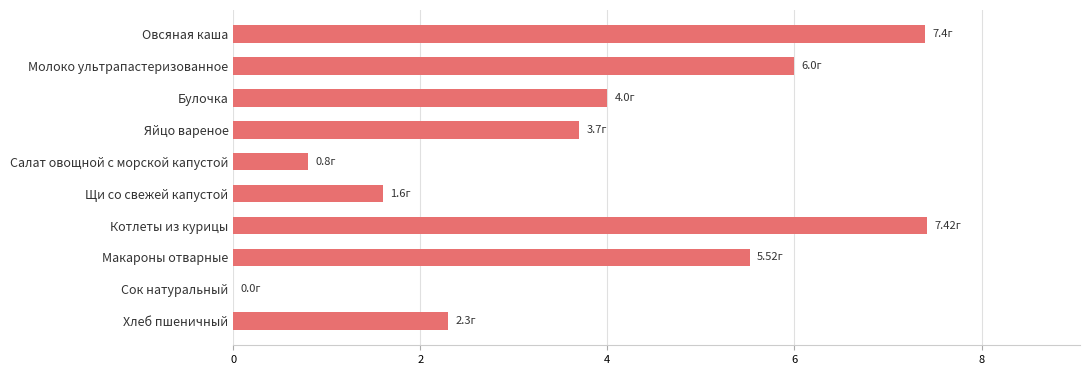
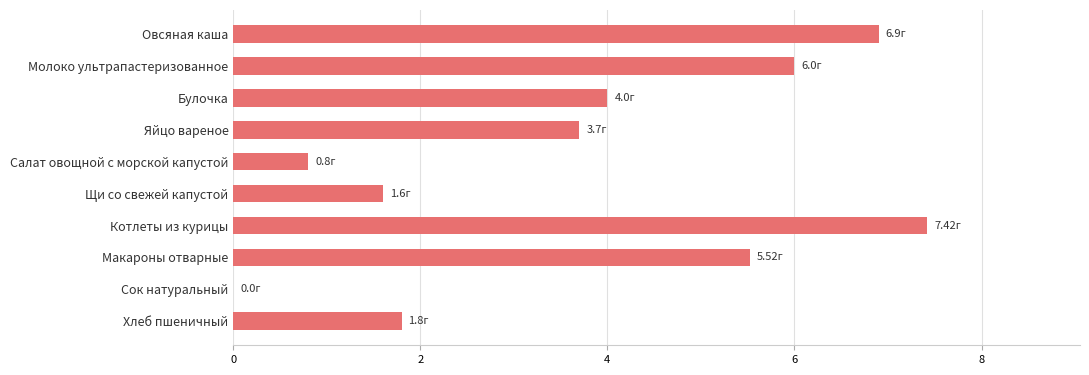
  {
-   "Овсяная каша": "7.4г",
+   "Овсяная каша": "6.9г",
    "Молоко ультрапастеризованное": "6.0г",
    "Булочка": "4.0г",
    "Яйцо вареное": "3.7г",
    "Салат овощной с морской капустой": "0.8г",
    "Щи со свежей капустой": "1.6г",
    "Котлеты из курицы": "7.42г",
    "Макароны отварные": "5.52г",
    "Сок натуральный": "0.0г",
-   "Хлеб пшеничный": "2.3г"
+   "Хлеб пшеничный": "1.8г"
  }
